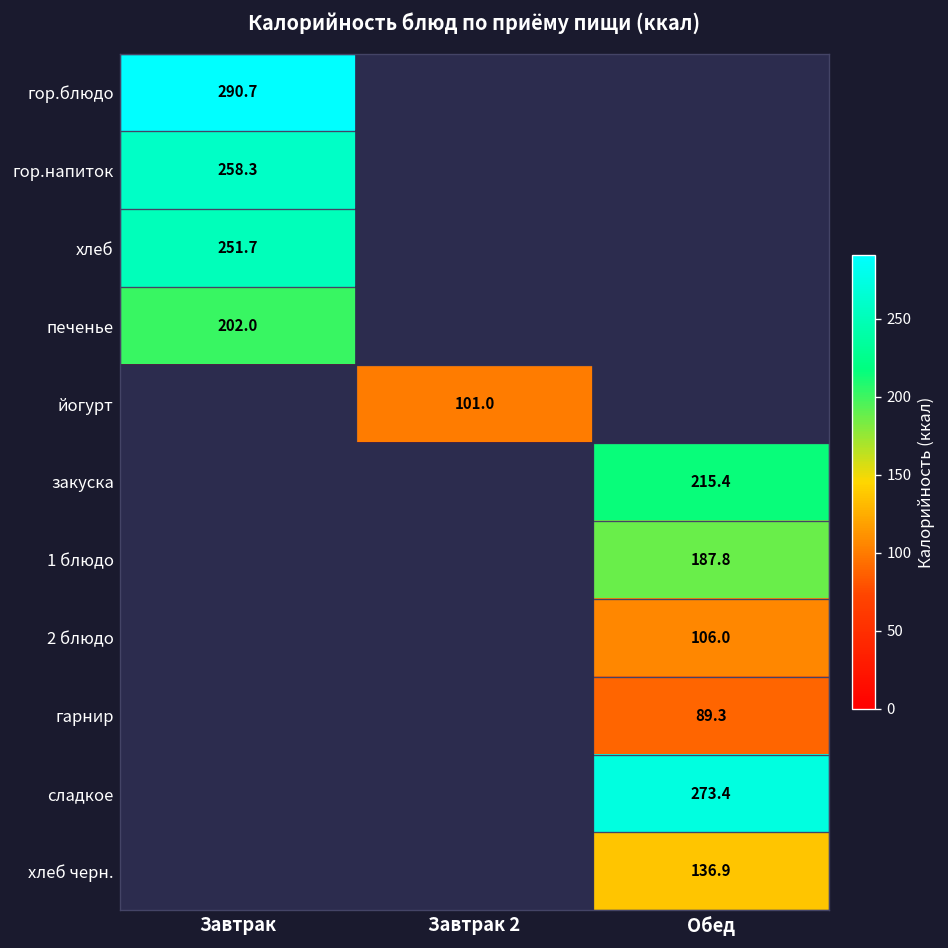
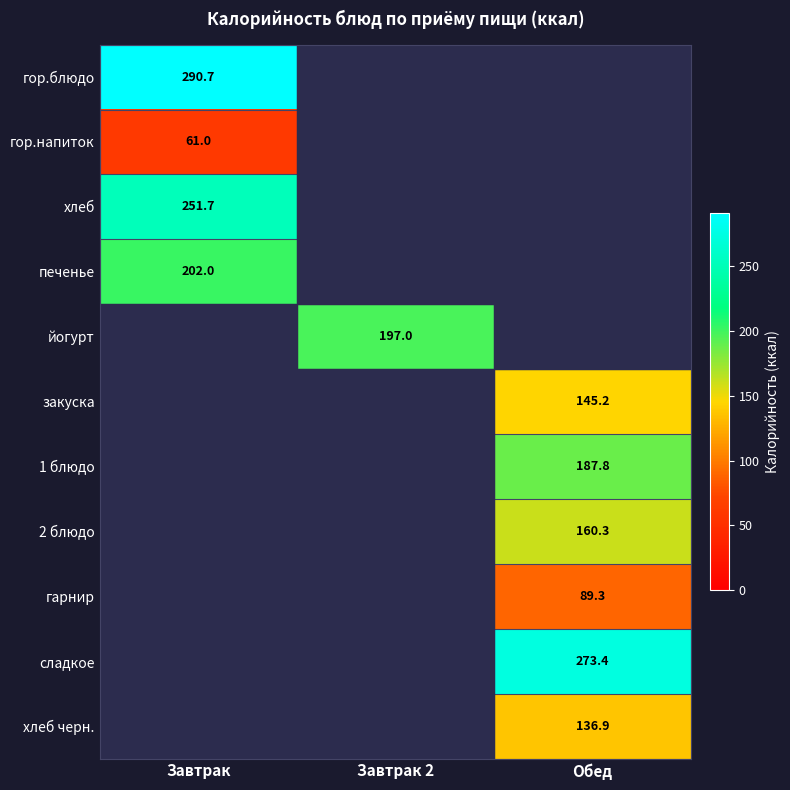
  {
    "гор.блюдо": {
      "Завтрак": 290.7
    },
    "гор.напиток": {
-     "Завтрак": 258.3
+     "Завтрак": 61.0
    },
    "хлеб": {
      "Завтрак": 251.7
    },
    "печенье": {
      "Завтрак": 202.0
    },
    "йогурт": {
-     "Завтрак 2": 101.0
+     "Завтрак 2": 197.0
    },
    "закуска": {
-     "Обед": 215.4
+     "Обед": 145.2
    },
    "1 блюдо": {
      "Обед": 187.8
    },
    "2 блюдо": {
-     "Обед": 106.0
+     "Обед": 160.3
    },
    "гарнир": {
      "Обед": 89.3
    },
    "сладкое": {
      "Обед": 273.4
    },
    "хлеб черн.": {
      "Обед": 136.9
    }
  }
